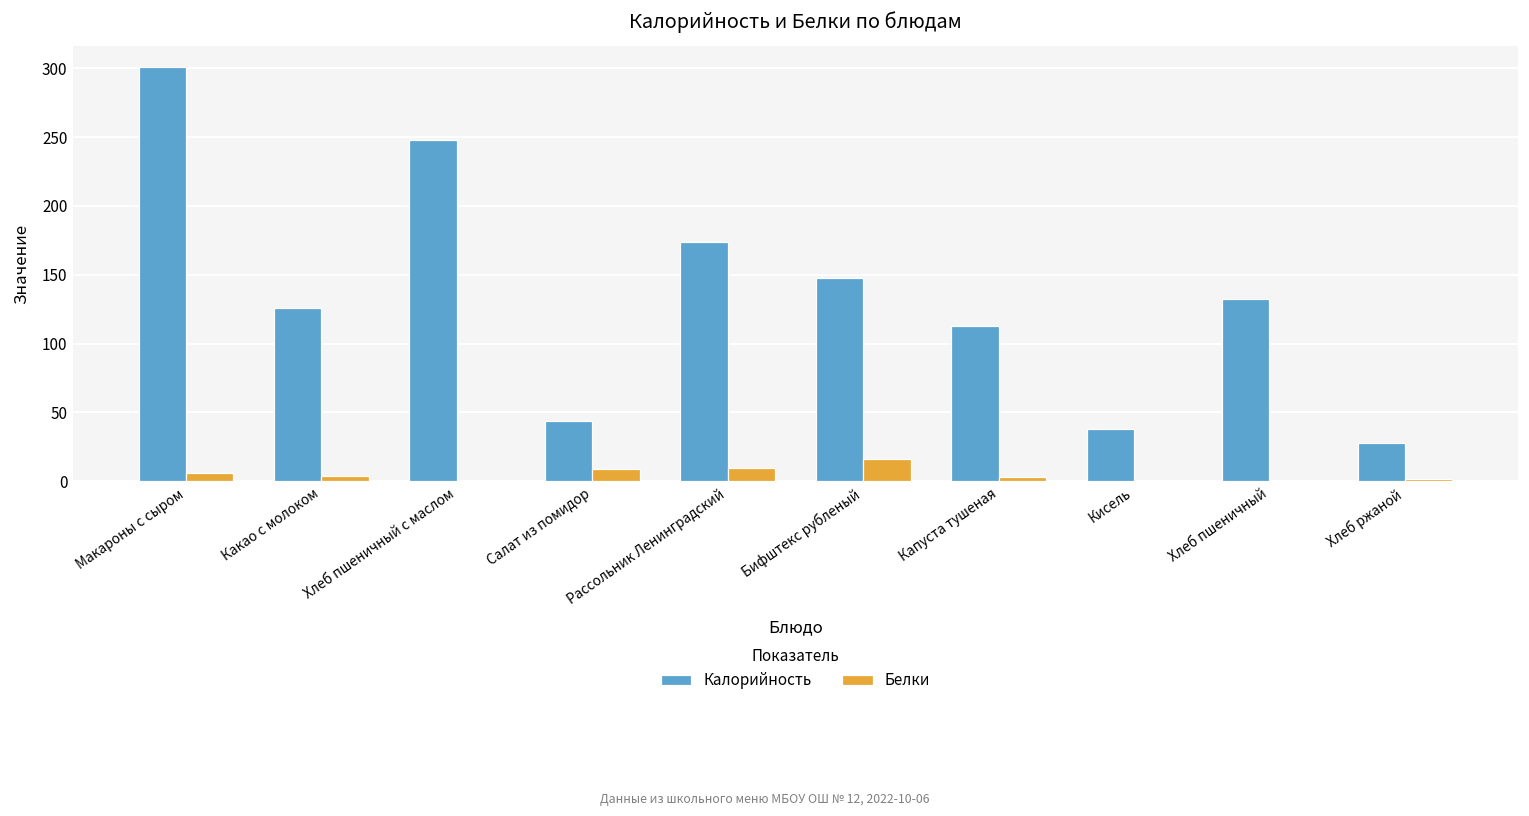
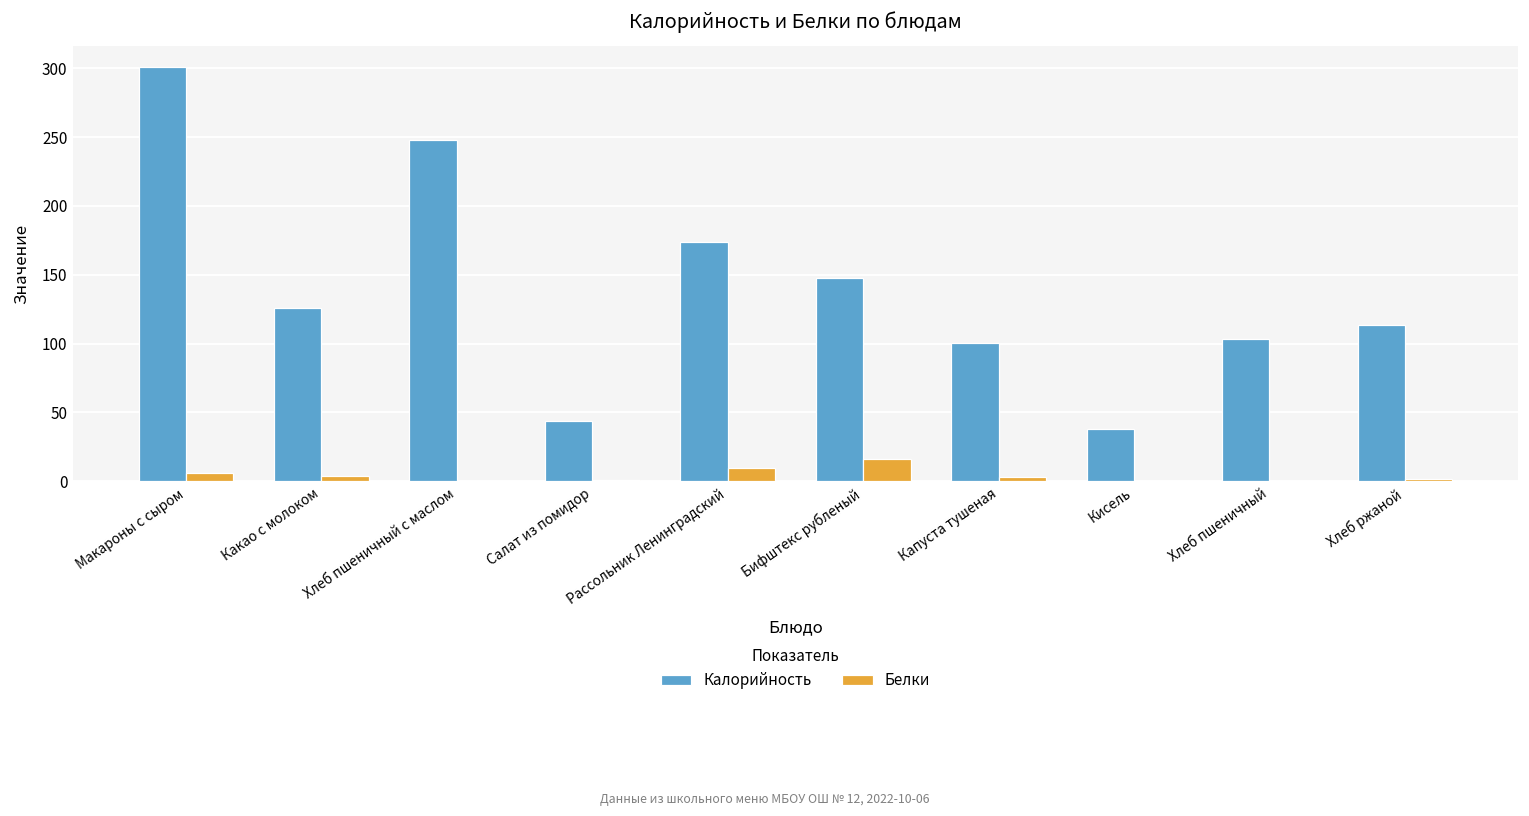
  {
    "Калорийность": {
      "Макароны с сыром": 301,
      "Какао с молоком": 126,
      "Хлеб пшеничный с маслом": 248,
      "Салат из помидор": 44,
      "Рассольник Ленинградский": 174,
      "Бифштекс рубленый": 148,
-     "Капуста тушеная": 113,
+     "Капуста тушеная": 100,
      "Кисель": 38,
-     "Хлеб пшеничный": 132,
-     "Хлеб ржаной": 28
+     "Хлеб пшеничный": 104,
+     "Хлеб ржаной": 113
    },
    "Белки": {
      "Макароны с сыром": 6,
      "Какао с молоком": 4,
      "Хлеб пшеничный с маслом": 0,
-     "Салат из помидор": 9,
+     "Салат из помидор": 1,
      "Рассольник Ленинградский": 10,
      "Бифштекс рубленый": 16,
      "Капуста тушеная": 3,
      "Кисель": 0,
      "Хлеб пшеничный": 0
    }
  }
